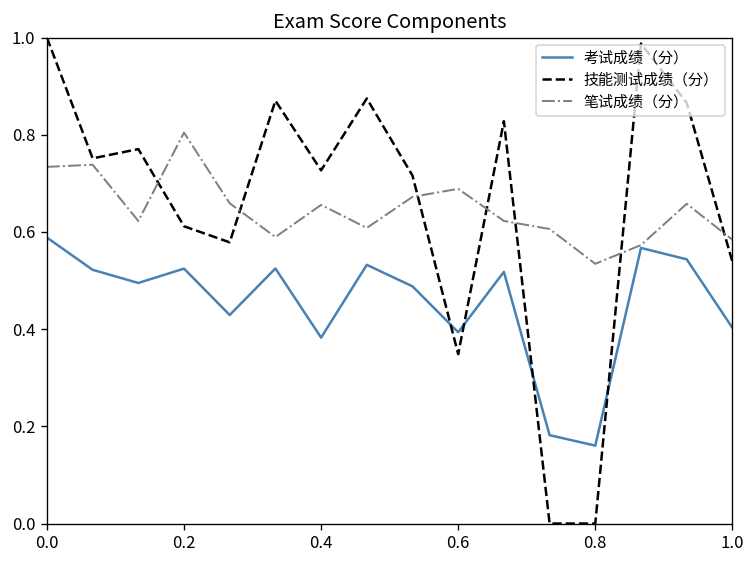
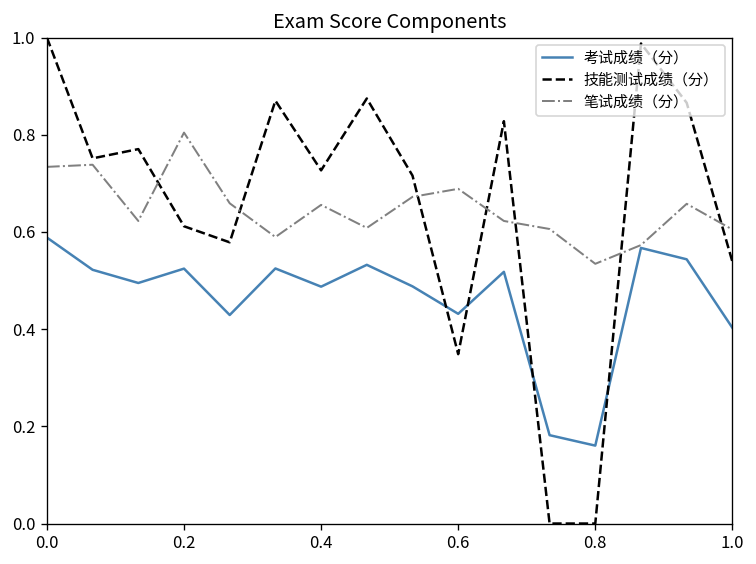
  {
    "考试成绩（分）": {
      "0.0": 0.59,
      "0.2": 0.52,
-     "0.4": 0.38,
-     "0.6": 0.39,
+     "0.4": 0.49,
+     "0.6": 0.43,
      "0.8": 0.16,
      "1.0": 0.40
    },
    "技能测试成绩（分）": {
      "0.0": 1.00,
      "0.2": 0.61,
      "0.4": 0.73,
      "0.6": 0.35,
      "0.8": 0.00,
      "1.0": 0.54
    },
    "笔试成绩（分）": {
      "0.0": 0.73,
      "0.2": 0.80,
      "0.4": 0.66,
      "0.6": 0.69,
      "0.8": 0.53,
-     "1.0": 0.58
+     "1.0": 0.61
    }
  }
